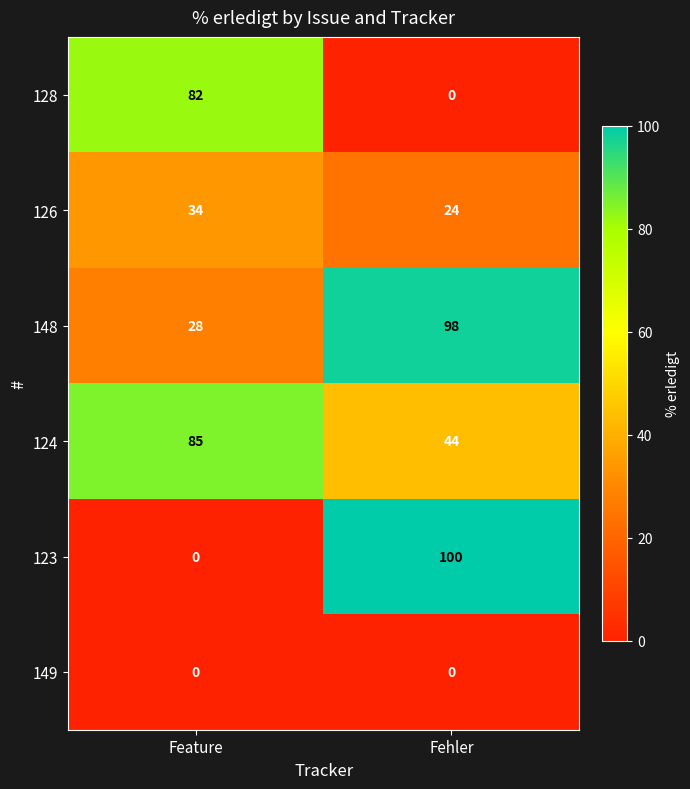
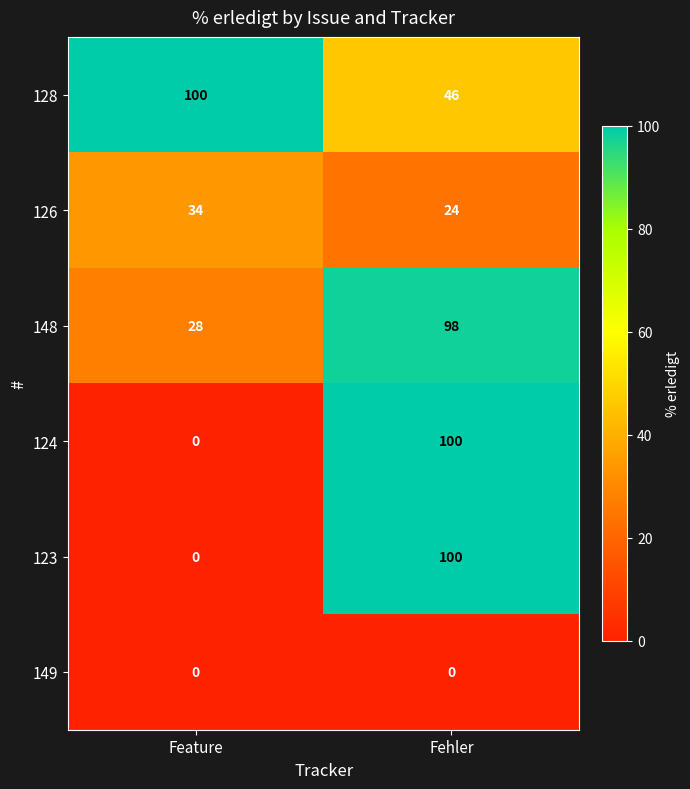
  {
    "128": {
-     "Feature": 82,
-     "Fehler": 0
+     "Feature": 100,
+     "Fehler": 46
    },
    "126": {
      "Feature": 34,
      "Fehler": 24
    },
    "148": {
      "Feature": 28,
      "Fehler": 98
    },
    "124": {
-     "Feature": 85,
-     "Fehler": 44
+     "Feature": 0,
+     "Fehler": 100
    },
    "123": {
      "Feature": 0,
      "Fehler": 100
    },
    "149": {
      "Feature": 0,
      "Fehler": 0
    }
  }
